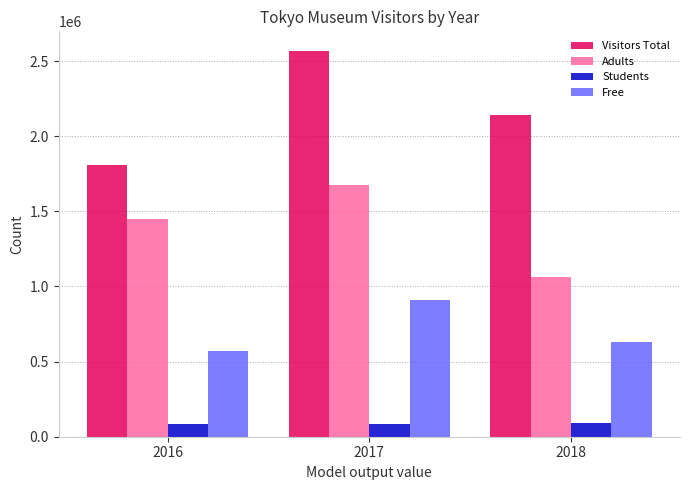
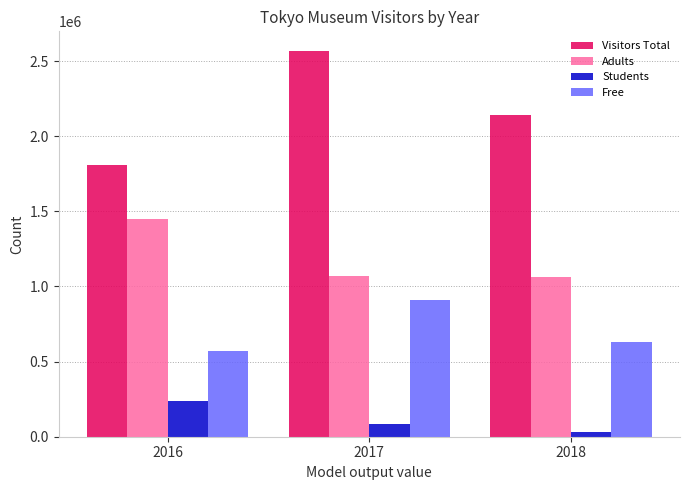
  {
    "Visitors Total": {
      "2016": 1810000,
      "2017": 2570000,
      "2018": 2140000
    },
    "Adults": {
      "2016": 1450000,
-     "2017": 1680000,
+     "2017": 1070000,
      "2018": 1060000
    },
    "Students": {
-     "2016": 80000,
+     "2016": 230000,
      "2017": 80000,
-     "2018": 90000
+     "2018": 30000
    },
    "Free": {
      "2016": 570000,
      "2017": 910000,
      "2018": 630000
    }
  }
